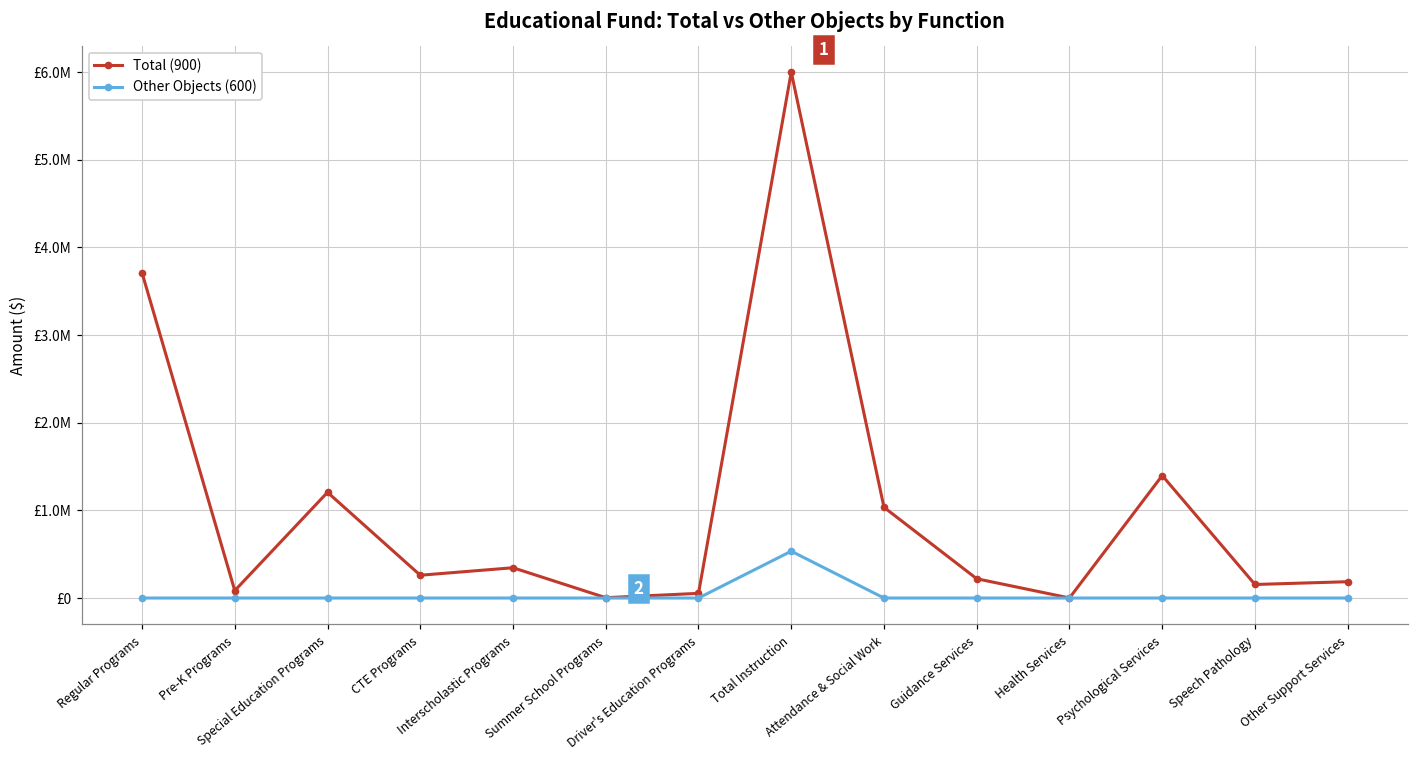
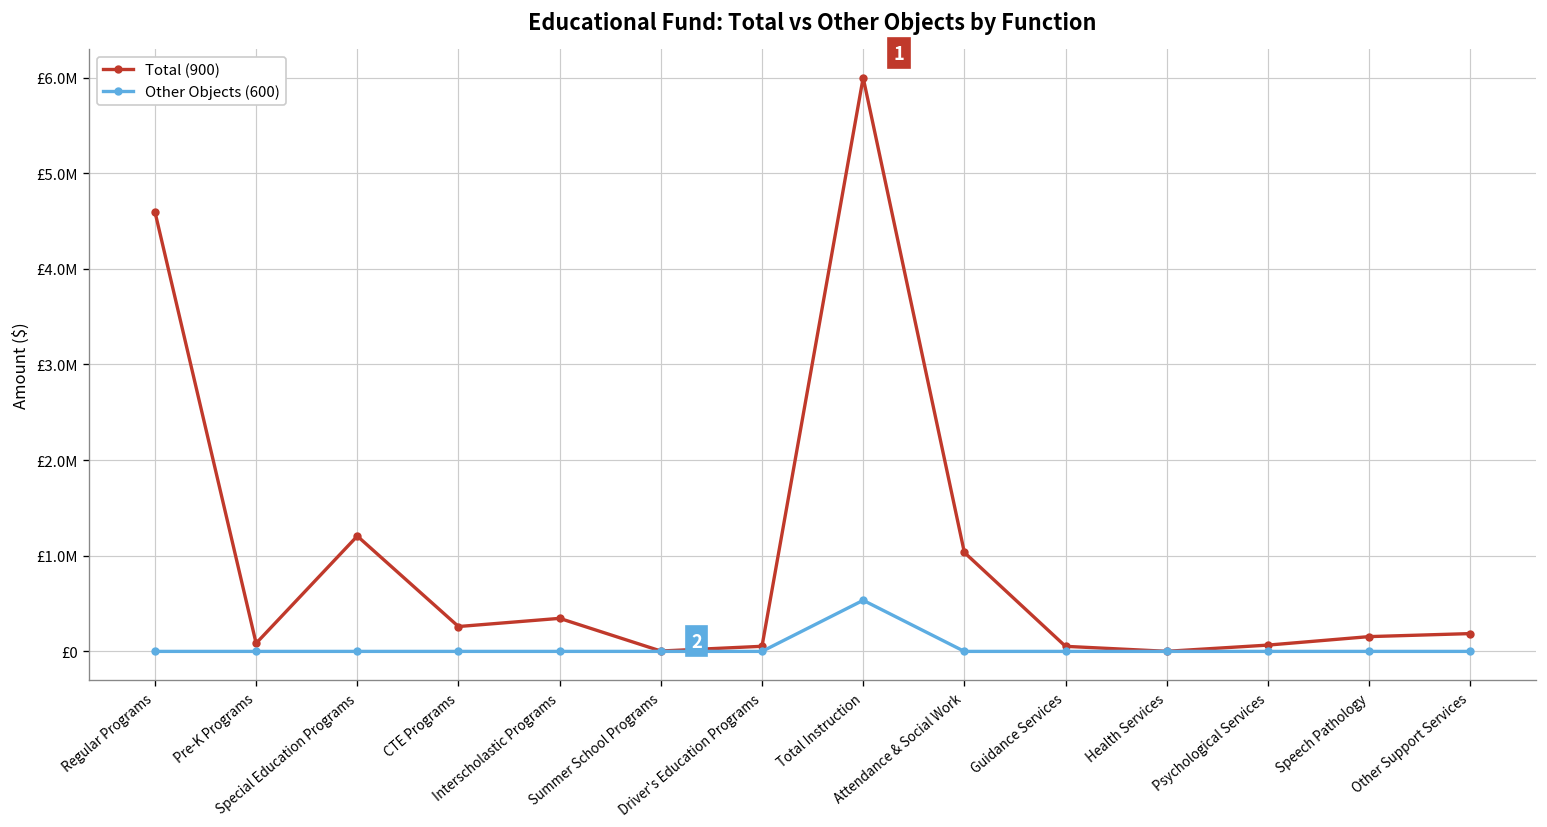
  {
    "Total (900)": {
-     "Regular Programs": "£3700000",
+     "Regular Programs": "£4600000",
      "Pre-K Programs": "£100000",
      "Special Education Programs": "£1200000",
      "CTE Programs": "£300000",
      "Interscholastic Programs": "£300000",
      "Driver's Education Programs": "£100000",
      "Total Instruction": "£6000000",
      "Attendance & Social Work": "£1000000",
-     "Guidance Services": "£200000",
-     "Psychological Services": "£1400000",
+     "Guidance Services": "£100000",
+     "Psychological Services": "£100000",
      "Speech Pathology": "£200000",
      "Other Support Services": "£200000"
    },
    "Other Objects (600)": {
      "Regular Programs": "£0",
      "Pre-K Programs": "£0",
      "Special Education Programs": "£0",
      "CTE Programs": "£0",
      "Interscholastic Programs": "£0",
      "Driver's Education Programs": "£0",
      "Total Instruction": "£500000",
      "Attendance & Social Work": "£0",
      "Guidance Services": "£0",
      "Psychological Services": "£0",
      "Speech Pathology": "£0",
      "Other Support Services": "£0"
    }
  }
